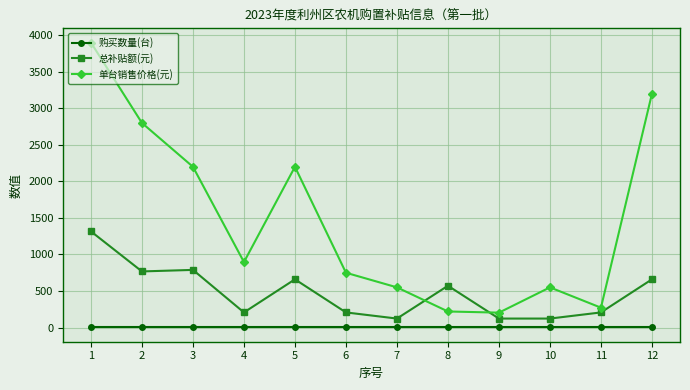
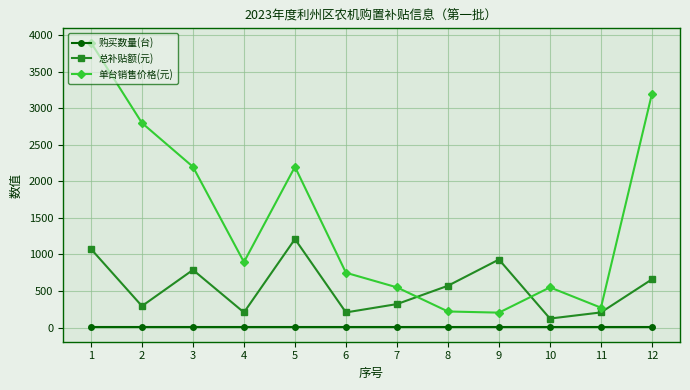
  {
    "购买数量(台)": {
      "1": 0,
      "2": 0,
      "3": 0,
      "4": 0,
      "5": 0,
      "6": 0,
      "7": 0,
      "8": 0,
      "9": 0,
      "10": 0,
      "11": 0,
      "12": 0
    },
    "总补贴额(元)": {
-     "1": 1300,
-     "2": 800,
+     "1": 1100,
+     "2": 300,
      "3": 800,
      "4": 200,
-     "5": 700,
+     "5": 1200,
      "6": 200,
-     "7": 100,
+     "7": 300,
      "8": 600,
-     "9": 100,
+     "9": 900,
      "10": 100,
      "11": 200,
      "12": 700
    },
    "单台销售价格(元)": {
      "2": 2800,
      "3": 2200,
      "4": 900,
      "5": 2200,
      "6": 800,
      "7": 600,
      "8": 200,
      "9": 200,
      "10": 600,
      "11": 300,
      "12": 3200
    }
  }
